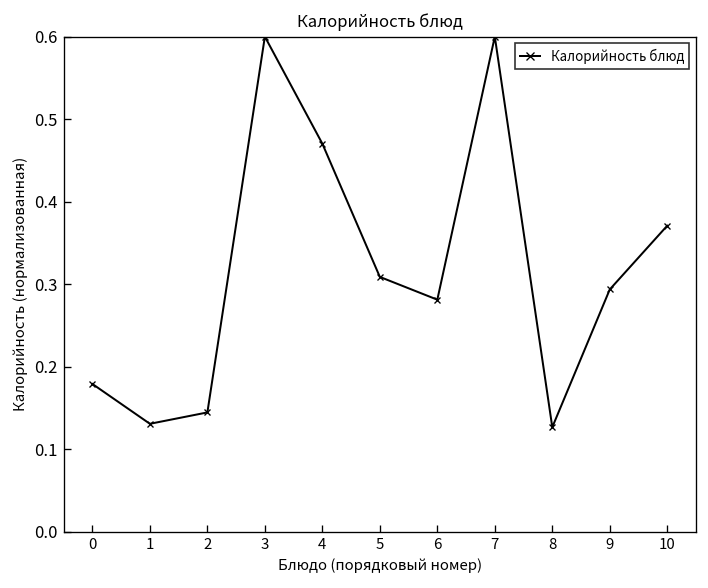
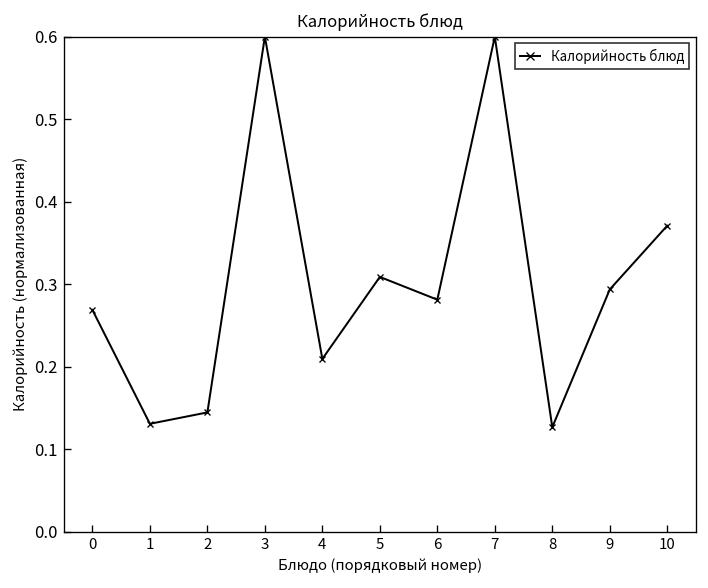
  {
-   "0": 0.18,
+   "0": 0.27,
    "1": 0.13,
    "2": 0.14,
    "3": 0.60,
-   "4": 0.47,
+   "4": 0.21,
    "5": 0.31,
    "6": 0.28,
    "7": 0.60,
    "8": 0.13,
    "9": 0.29,
    "10": 0.37
  }
